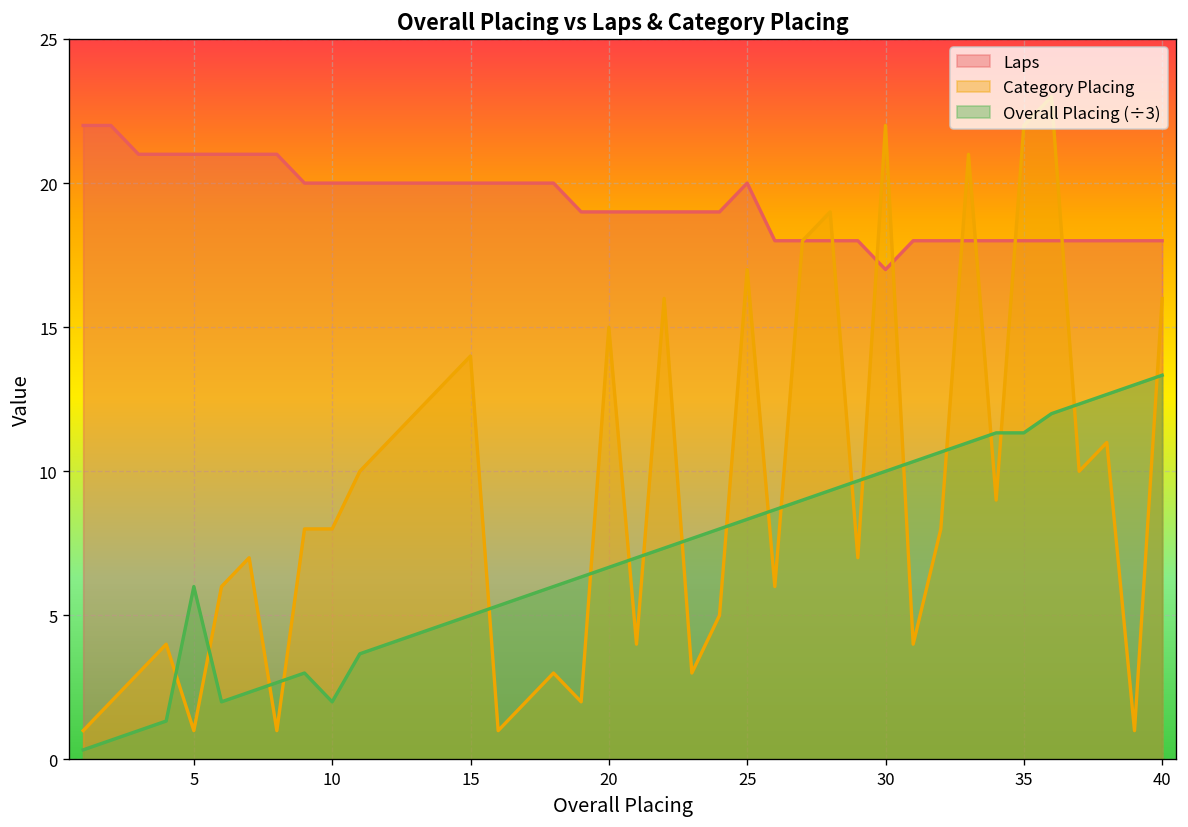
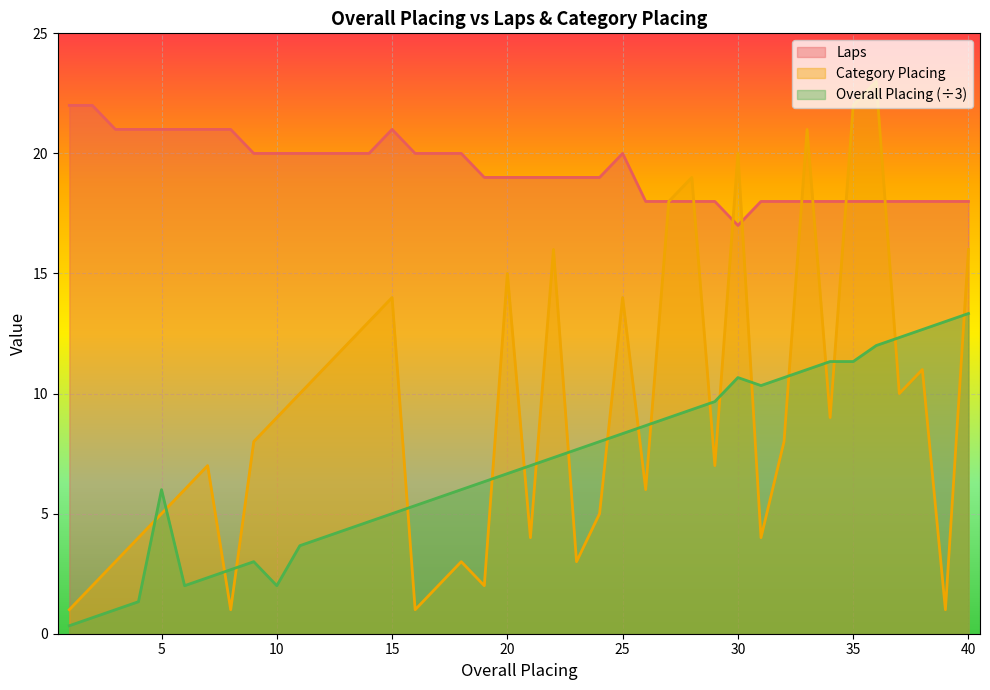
  {
    "Laps": {
      "5": 21,
      "10": 20,
-     "15": 20,
+     "15": 21,
      "20": 19,
      "25": 20,
      "30": 17,
      "35": 18,
      "40": 18
    },
    "Category Placing": {
-     "5": 1,
-     "10": 8,
+     "5": 5,
+     "10": 9,
      "15": 14,
      "20": 15,
-     "25": 17,
-     "30": 22,
+     "25": 14,
+     "30": 20,
      "40": 16
    },
    "Overall Placing (÷3)": {
      "5": 6.0,
      "10": 2.0,
      "15": 5.0,
      "20": 6.7,
      "25": 8.3,
-     "30": 10.0,
+     "30": 10.7,
      "35": 11.3,
      "40": 13.3
    }
  }
